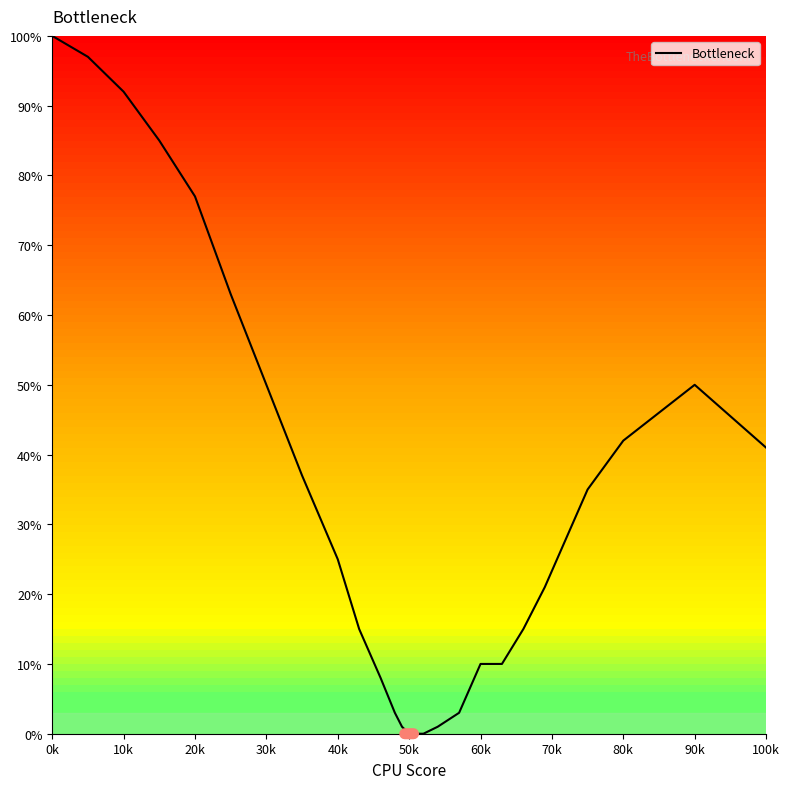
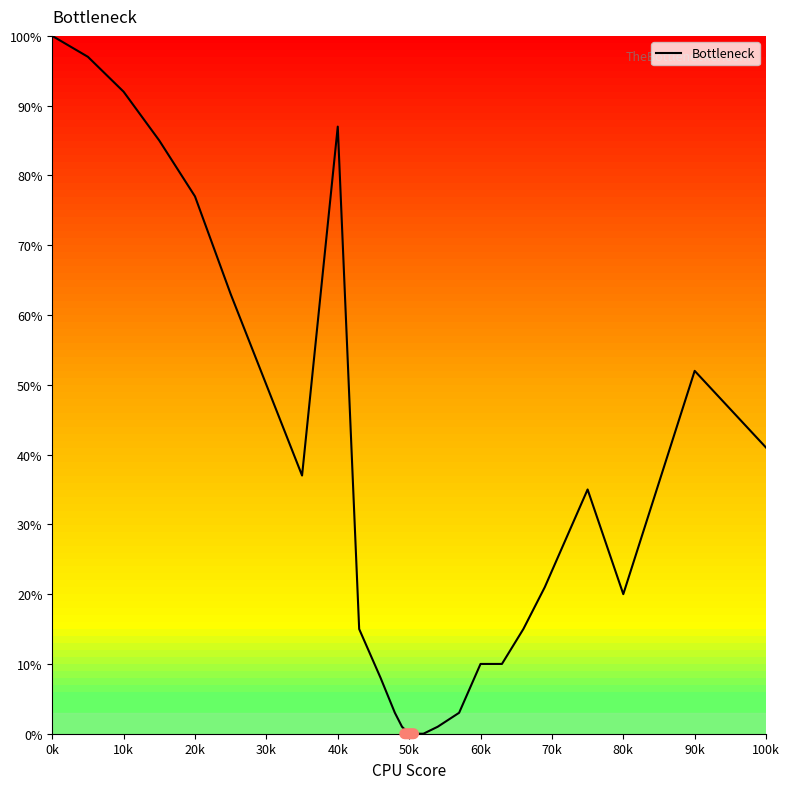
  {
    "0k": "100%",
    "10k": "92%",
    "20k": "77%",
    "30k": "50%",
-   "40k": "25%",
+   "40k": "87%",
    "60k": "10%",
-   "80k": "42%",
-   "90k": "50%",
+   "80k": "20%",
+   "90k": "52%",
    "100k": "41%"
  }
